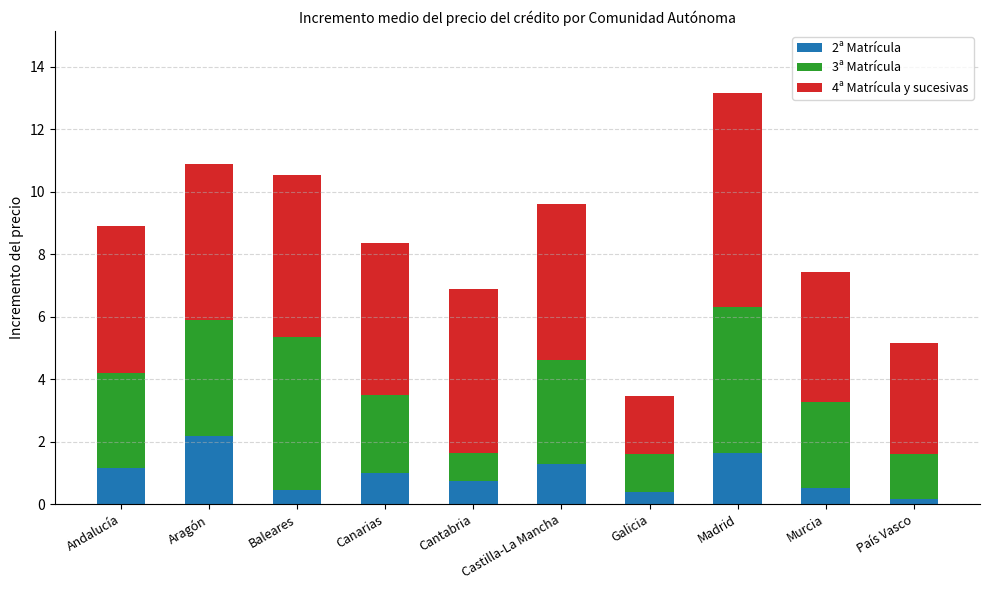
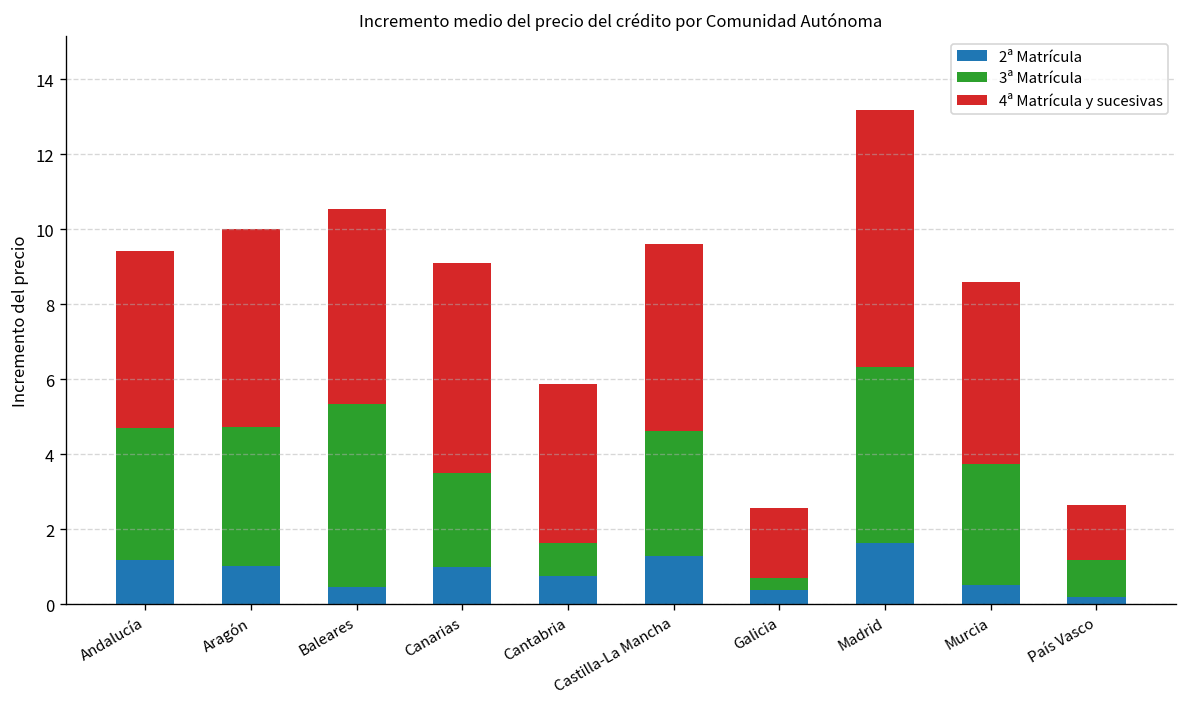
  {
    "2ª Matrícula": {
      "Andalucía": 1.2,
-     "Aragón": 2.2,
+     "Aragón": 1.0,
      "Baleares": 0.4,
      "Canarias": 1.0,
      "Cantabria": 0.7,
      "Castilla-La Mancha": 1.3,
      "Galicia": 0.4,
      "Madrid": 1.6,
      "Murcia": 0.5,
      "País Vasco": 0.2
    },
    "3ª Matrícula": {
-     "Andalucía": 3.0,
+     "Andalucía": 3.5,
      "Aragón": 3.7,
      "Baleares": 4.9,
      "Canarias": 2.5,
      "Cantabria": 0.9,
      "Castilla-La Mancha": 3.3,
-     "Galicia": 1.2,
+     "Galicia": 0.3,
      "Madrid": 4.7,
-     "Murcia": 2.7,
-     "País Vasco": 1.4
+     "Murcia": 3.2,
+     "País Vasco": 1.0
    },
    "4ª Matrícula y sucesivas": {
      "Andalucía": 4.7,
-     "Aragón": 5.0,
+     "Aragón": 5.3,
      "Baleares": 5.2,
-     "Canarias": 4.9,
-     "Cantabria": 5.2,
+     "Canarias": 5.6,
+     "Cantabria": 4.2,
      "Castilla-La Mancha": 5.0,
      "Galicia": 1.9,
      "Madrid": 6.9,
-     "Murcia": 4.2,
-     "País Vasco": 3.5
+     "Murcia": 4.8,
+     "País Vasco": 1.5
    }
  }
